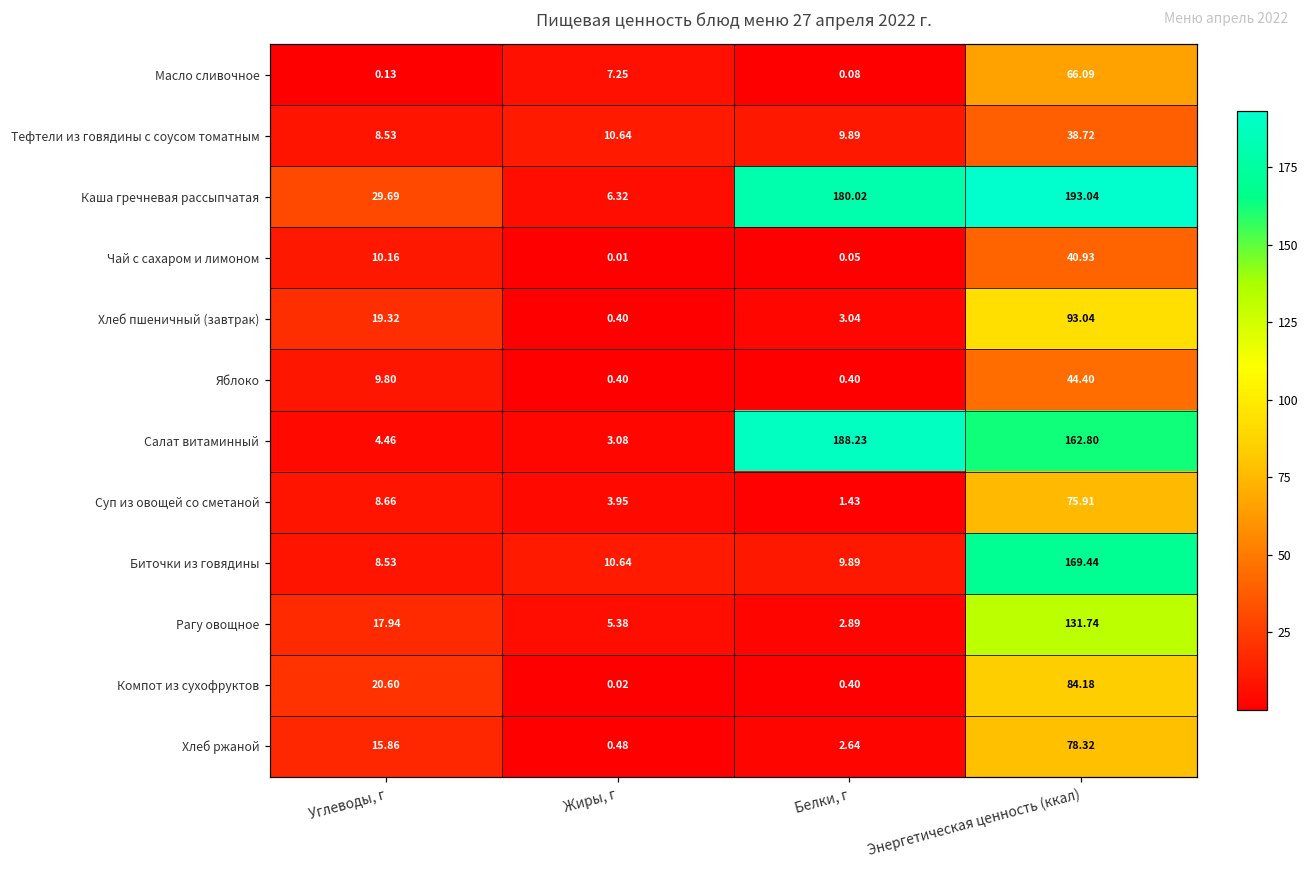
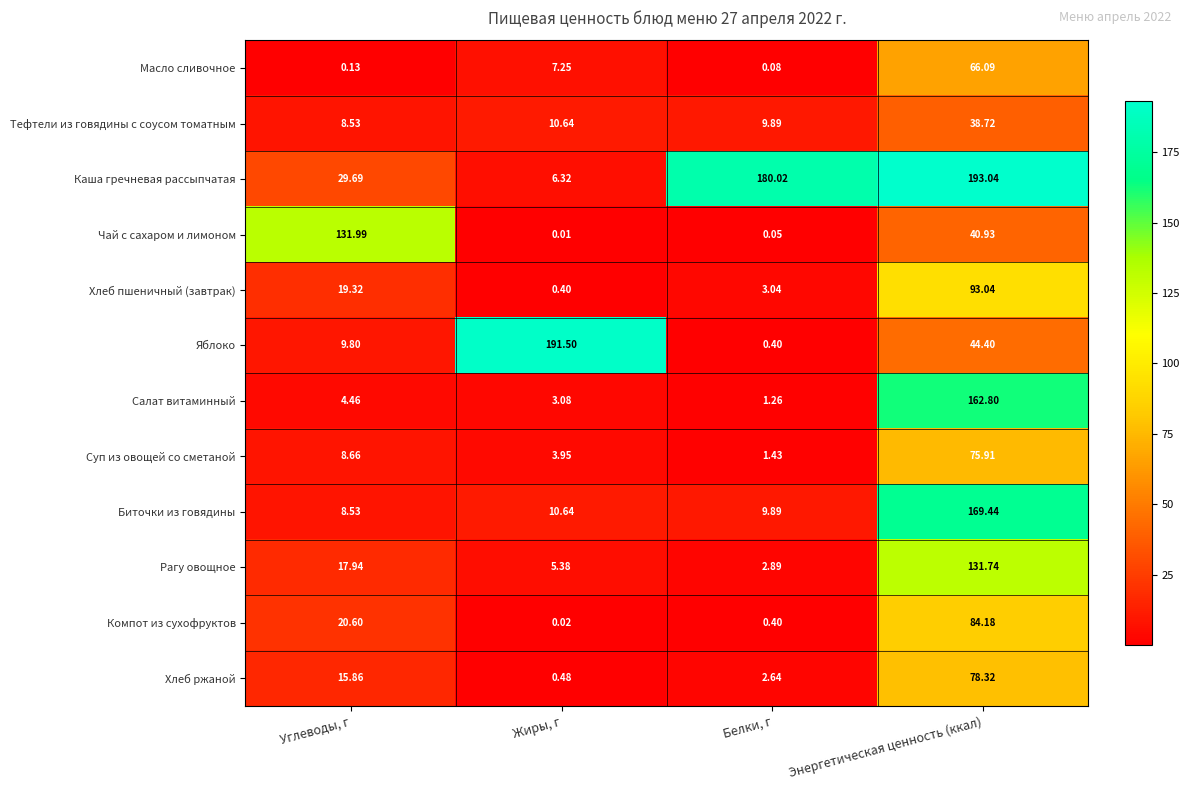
  {
    "Масло сливочное": {
      "Углеводы, г": 0.13,
      "Жиры, г": 7.25,
      "Белки, г": 0.08,
      "Энергетическая ценность (ккал)": 66.09
    },
    "Тефтели из говядины с соусом томатным": {
      "Углеводы, г": 8.53,
      "Жиры, г": 10.64,
      "Белки, г": 9.89,
      "Энергетическая ценность (ккал)": 38.72
    },
    "Каша гречневая рассыпчатая": {
      "Углеводы, г": 29.69,
      "Жиры, г": 6.32,
      "Белки, г": 180.02,
      "Энергетическая ценность (ккал)": 193.04
    },
    "Чай с сахаром и лимоном": {
-     "Углеводы, г": 10.16,
+     "Углеводы, г": 131.99,
      "Жиры, г": 0.01,
      "Белки, г": 0.05,
      "Энергетическая ценность (ккал)": 40.93
    },
    "Хлеб пшеничный (завтрак)": {
      "Углеводы, г": 19.32,
      "Жиры, г": 0.40,
      "Белки, г": 3.04,
      "Энергетическая ценность (ккал)": 93.04
    },
    "Яблоко": {
      "Углеводы, г": 9.80,
-     "Жиры, г": 0.40,
+     "Жиры, г": 191.50,
      "Белки, г": 0.40,
      "Энергетическая ценность (ккал)": 44.40
    },
    "Салат витаминный": {
      "Углеводы, г": 4.46,
      "Жиры, г": 3.08,
-     "Белки, г": 188.23,
+     "Белки, г": 1.26,
      "Энергетическая ценность (ккал)": 162.80
    },
    "Суп из овощей со сметаной": {
      "Углеводы, г": 8.66,
      "Жиры, г": 3.95,
      "Белки, г": 1.43,
      "Энергетическая ценность (ккал)": 75.91
    },
    "Биточки из говядины": {
      "Углеводы, г": 8.53,
      "Жиры, г": 10.64,
      "Белки, г": 9.89,
      "Энергетическая ценность (ккал)": 169.44
    },
    "Рагу овощное": {
      "Углеводы, г": 17.94,
      "Жиры, г": 5.38,
      "Белки, г": 2.89,
      "Энергетическая ценность (ккал)": 131.74
    },
    "Компот из сухофруктов": {
      "Углеводы, г": 20.60,
      "Жиры, г": 0.02,
      "Белки, г": 0.40,
      "Энергетическая ценность (ккал)": 84.18
    },
    "Хлеб ржаной": {
      "Углеводы, г": 15.86,
      "Жиры, г": 0.48,
      "Белки, г": 2.64,
      "Энергетическая ценность (ккал)": 78.32
    }
  }
